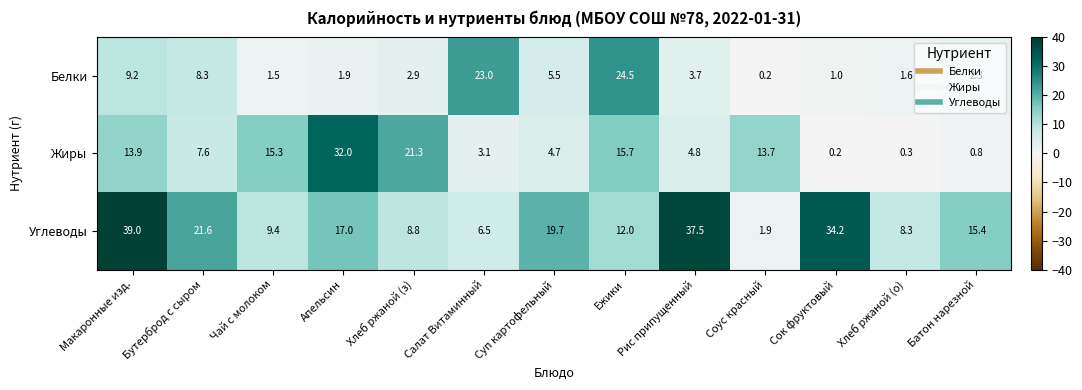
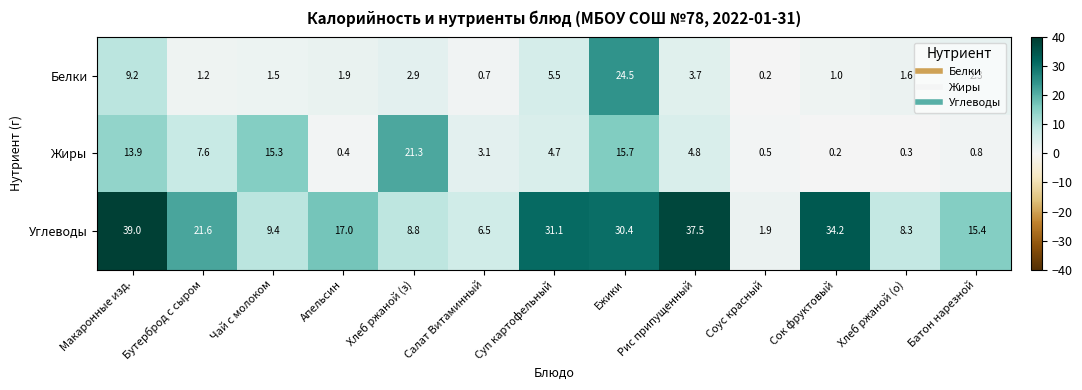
  {
    "Белки": {
      "Макаронные изд.": 9.2,
-     "Бутерброд с сыром": 8.3,
+     "Бутерброд с сыром": 1.2,
      "Чай с молоком": 1.5,
      "Апельсин": 1.9,
      "Хлеб ржаной (з)": 2.9,
-     "Салат Витаминный": 23.0,
+     "Салат Витаминный": 0.7,
      "Суп картофельный": 5.5,
      "Ежики": 24.5,
      "Рис припущенный": 3.7,
      "Соус красный": 0.2,
      "Сок фруктовый": 1.0,
      "Хлеб ржаной (о)": 1.6
    },
    "Жиры": {
      "Макаронные изд.": 13.9,
      "Бутерброд с сыром": 7.6,
      "Чай с молоком": 15.3,
-     "Апельсин": 32.0,
+     "Апельсин": 0.4,
      "Хлеб ржаной (з)": 21.3,
      "Салат Витаминный": 3.1,
      "Суп картофельный": 4.7,
      "Ежики": 15.7,
      "Рис припущенный": 4.8,
-     "Соус красный": 13.7,
+     "Соус красный": 0.5,
      "Сок фруктовый": 0.2,
      "Хлеб ржаной (о)": 0.3,
      "Батон нарезной": 0.8
    },
    "Углеводы": {
      "Макаронные изд.": 39.0,
      "Бутерброд с сыром": 21.6,
      "Чай с молоком": 9.4,
      "Апельсин": 17.0,
      "Хлеб ржаной (з)": 8.8,
      "Салат Витаминный": 6.5,
-     "Суп картофельный": 19.7,
-     "Ежики": 12.0,
+     "Суп картофельный": 31.1,
+     "Ежики": 30.4,
      "Рис припущенный": 37.5,
      "Соус красный": 1.9,
      "Сок фруктовый": 34.2,
      "Хлеб ржаной (о)": 8.3,
      "Батон нарезной": 15.4
    }
  }
